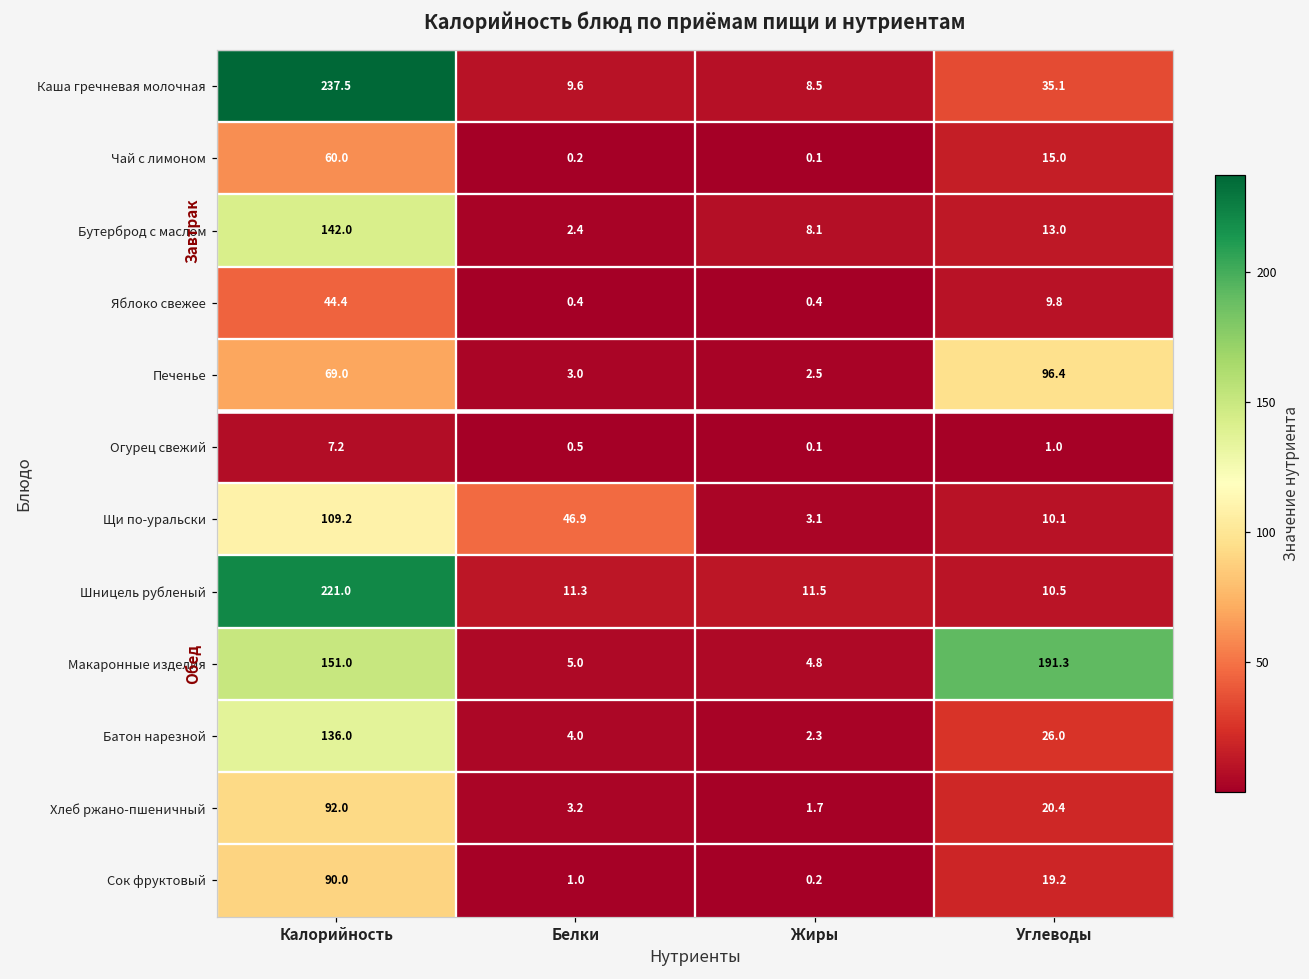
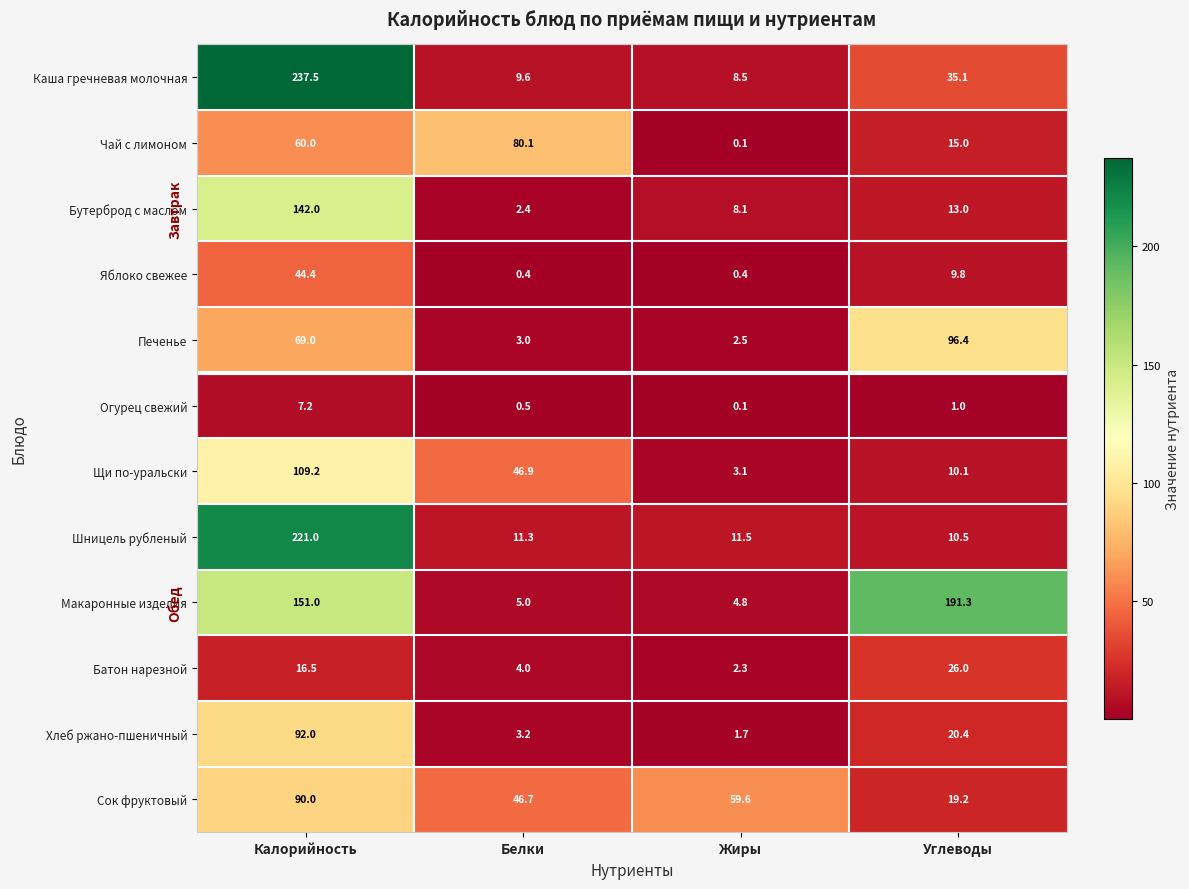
  {
    "Каша гречневая молочная": {
      "Калорийность": 237.5,
      "Белки": 9.6,
      "Жиры": 8.5,
      "Углеводы": 35.1
    },
    "Чай с лимоном": {
      "Калорийность": 60.0,
-     "Белки": 0.2,
+     "Белки": 80.1,
      "Жиры": 0.1,
      "Углеводы": 15.0
    },
    "Бутерброд с маслом": {
      "Калорийность": 142.0,
      "Белки": 2.4,
      "Жиры": 8.1,
      "Углеводы": 13.0
    },
    "Яблоко свежее": {
      "Калорийность": 44.4,
      "Белки": 0.4,
      "Жиры": 0.4,
      "Углеводы": 9.8
    },
    "Печенье": {
      "Калорийность": 69.0,
      "Белки": 3.0,
      "Жиры": 2.5,
      "Углеводы": 96.4
    },
    "Огурец свежий": {
      "Калорийность": 7.2,
      "Белки": 0.5,
      "Жиры": 0.1,
      "Углеводы": 1.0
    },
    "Щи по-уральски": {
      "Калорийность": 109.2,
      "Белки": 46.9,
      "Жиры": 3.1,
      "Углеводы": 10.1
    },
    "Шницель рубленый": {
      "Калорийность": 221.0,
      "Белки": 11.3,
      "Жиры": 11.5,
      "Углеводы": 10.5
    },
    "Макаронные изделия": {
      "Калорийность": 151.0,
      "Белки": 5.0,
      "Жиры": 4.8,
      "Углеводы": 191.3
    },
    "Батон нарезной": {
-     "Калорийность": 136.0,
+     "Калорийность": 16.5,
      "Белки": 4.0,
      "Жиры": 2.3,
      "Углеводы": 26.0
    },
    "Хлеб ржано-пшеничный": {
      "Калорийность": 92.0,
      "Белки": 3.2,
      "Жиры": 1.7,
      "Углеводы": 20.4
    },
    "Сок фруктовый": {
      "Калорийность": 90.0,
-     "Белки": 1.0,
-     "Жиры": 0.2,
+     "Белки": 46.7,
+     "Жиры": 59.6,
      "Углеводы": 19.2
    }
  }
